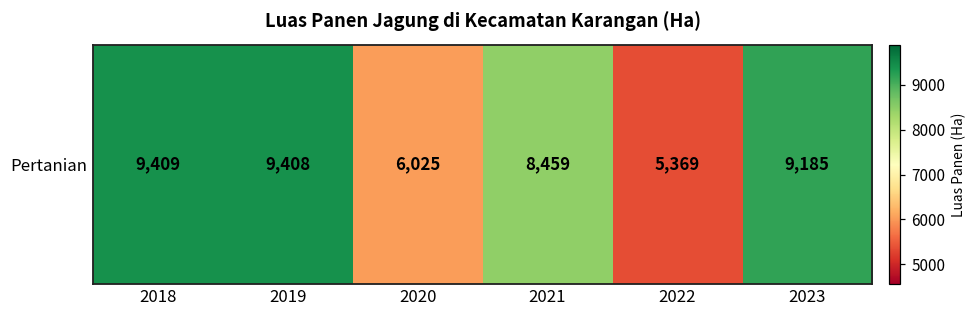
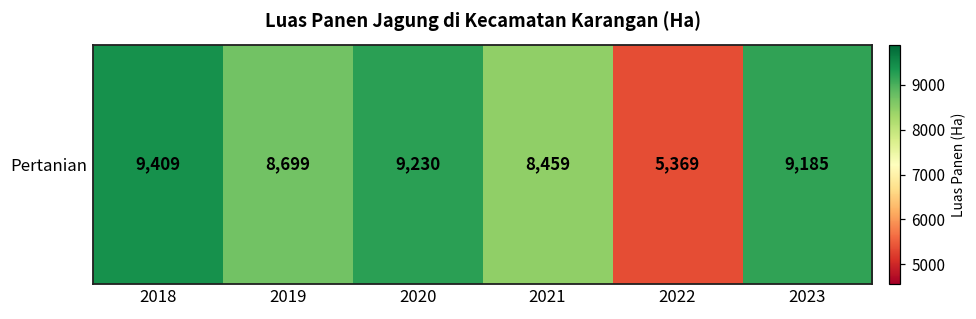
  {
    "Pertanian": {
      "2018": "9,409",
-     "2019": "9,408",
-     "2020": "6,025",
+     "2019": "8,699",
+     "2020": "9,230",
      "2021": "8,459",
      "2022": "5,369",
      "2023": "9,185"
    }
  }
